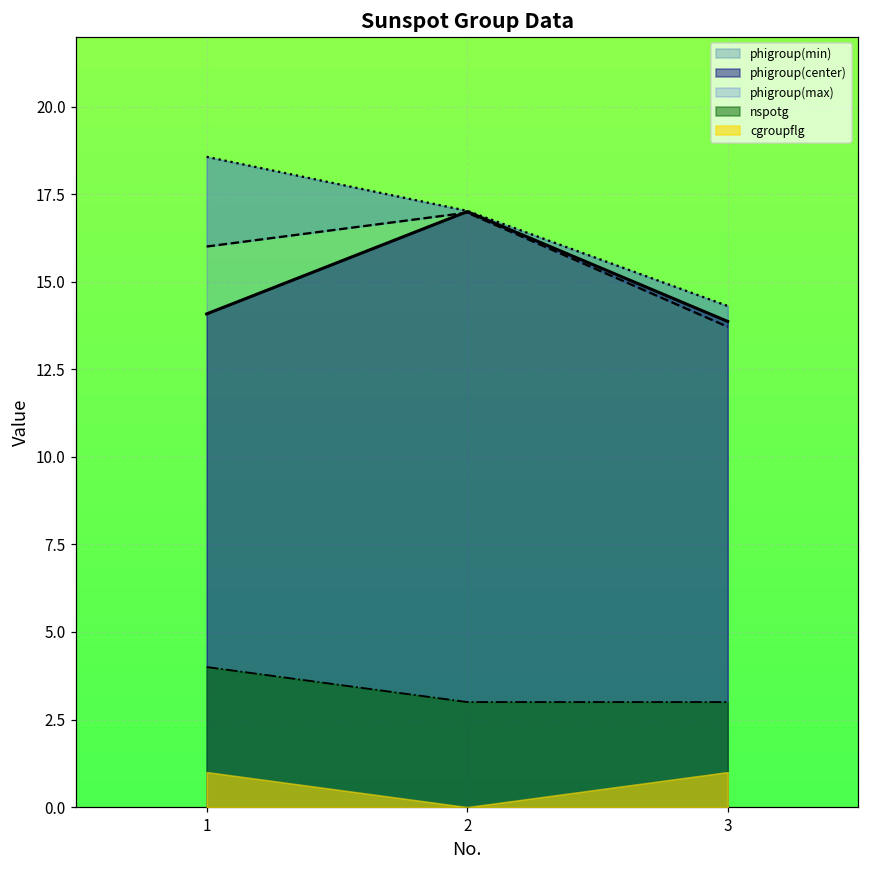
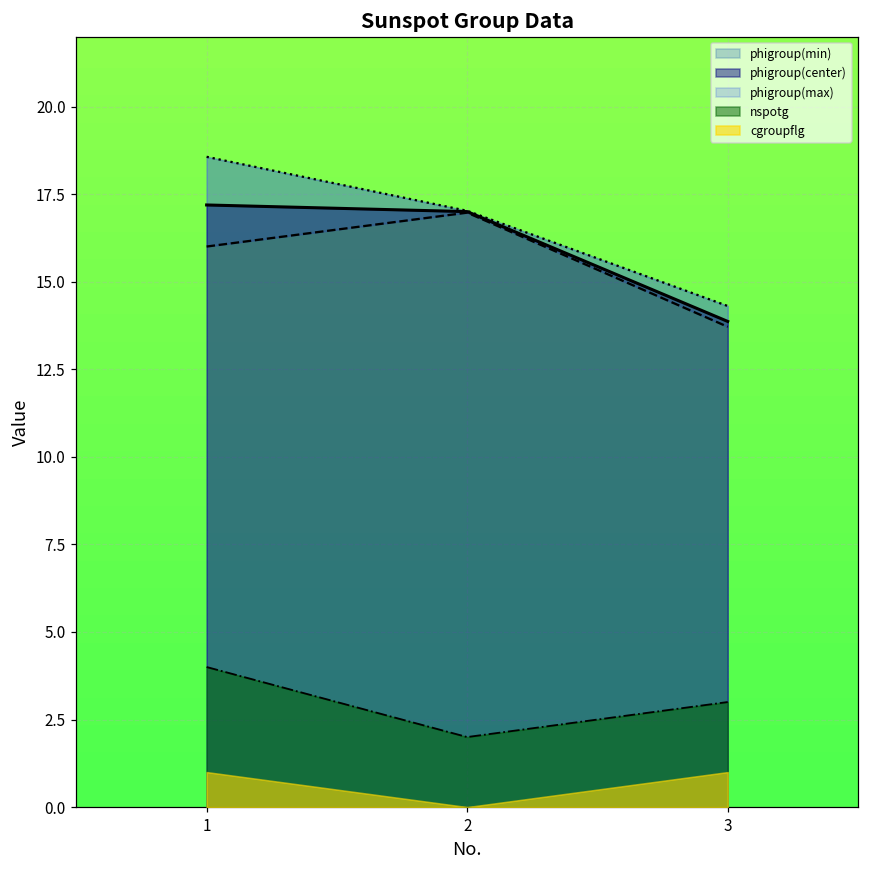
  {
    "phigroup(center)": {
-     "1": 14.1,
+     "1": 17.2,
      "3": 13.9
    },
    "phigroup(max)": {
      "1": 18.6,
      "3": 14.3
    },
    "nspotg": {
      "1": 4,
-     "2": 3,
+     "2": 2,
      "3": 3
    },
    "cgroupflg": {
      "1": 1.0,
      "2": 0.0,
      "3": 1.0
    }
  }
